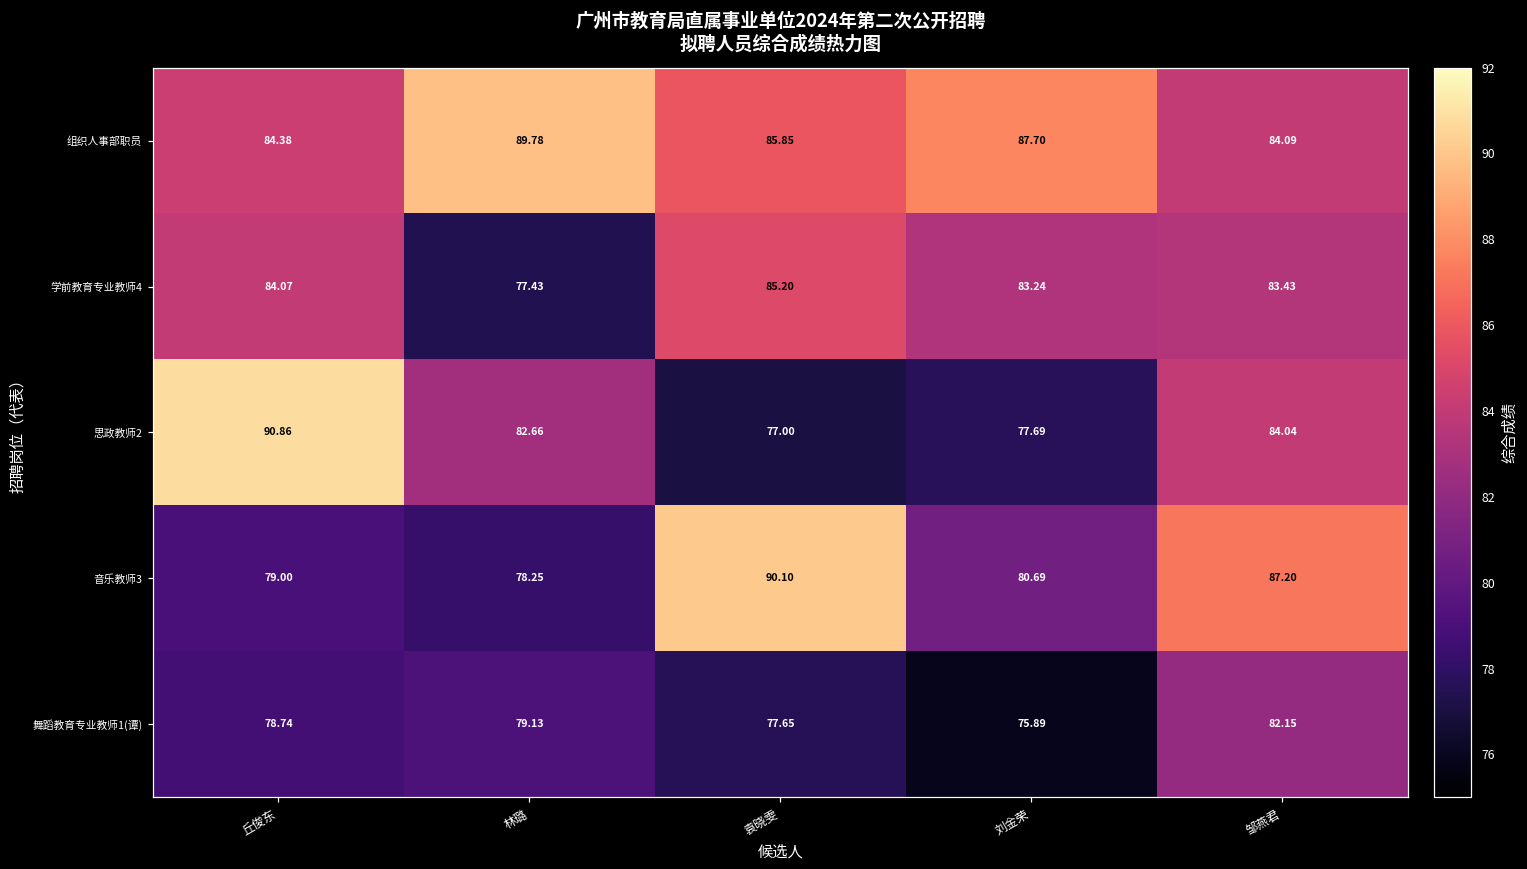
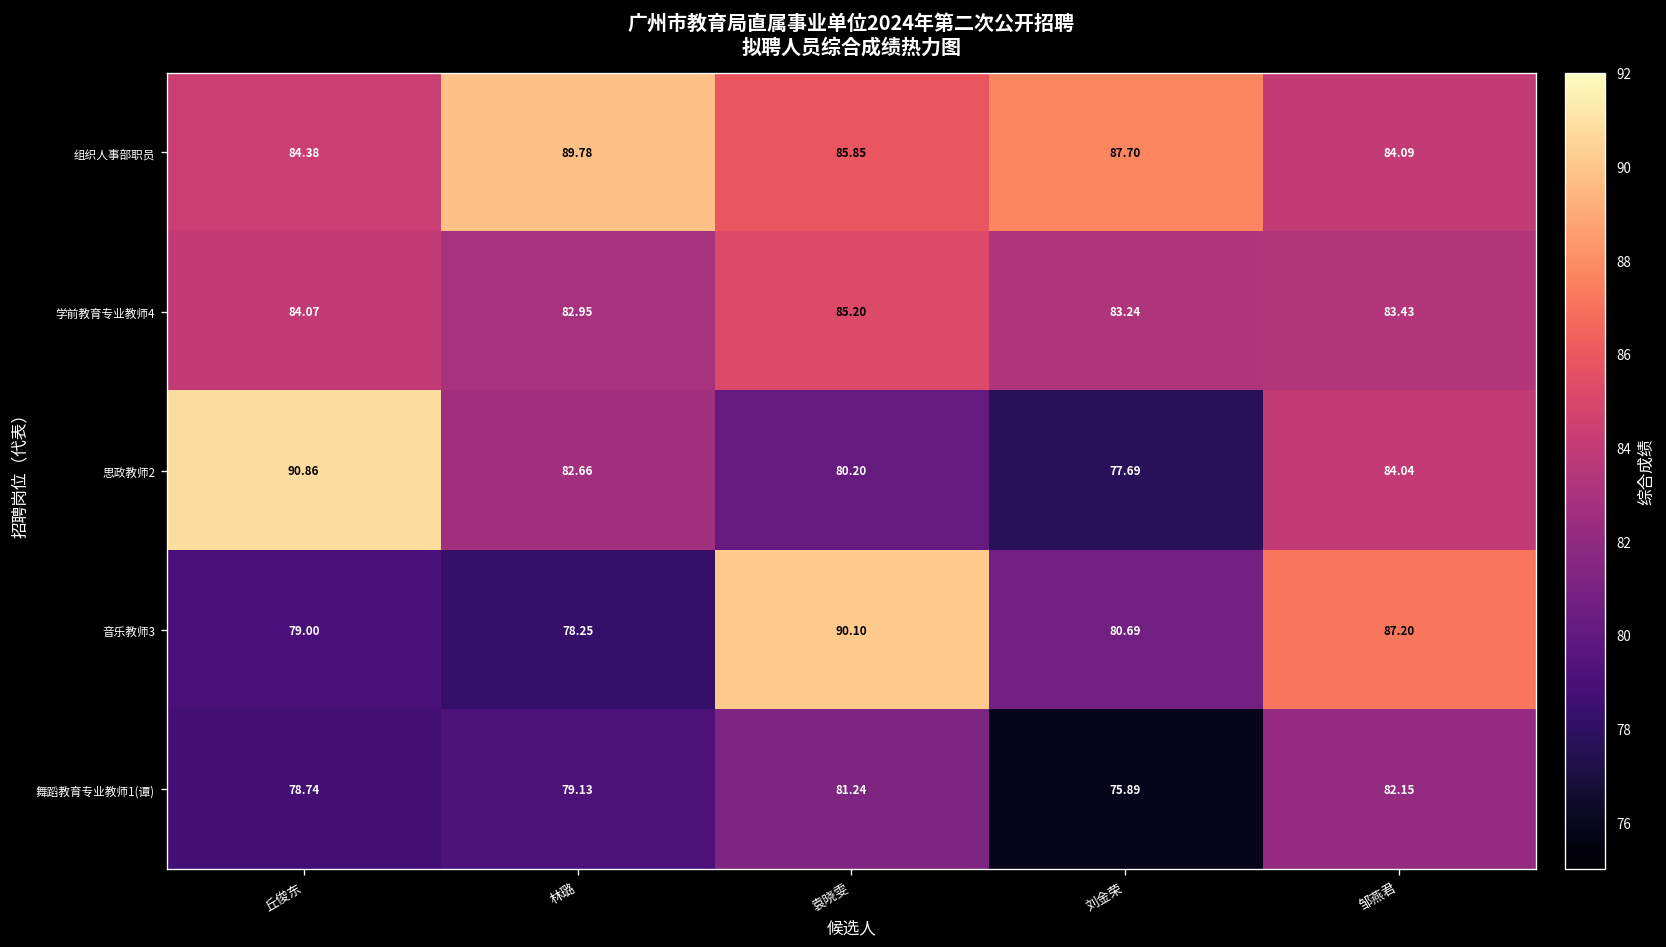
  {
    "组织人事部职员": {
      "丘俊东": 84.38,
      "林璐": 89.78,
      "袁晓雯": 85.85,
      "刘金荣": 87.70,
      "邹燕君": 84.09
    },
    "学前教育专业教师4": {
      "丘俊东": 84.07,
-     "林璐": 77.43,
+     "林璐": 82.95,
      "袁晓雯": 85.20,
      "刘金荣": 83.24,
      "邹燕君": 83.43
    },
    "思政教师2": {
      "丘俊东": 90.86,
      "林璐": 82.66,
-     "袁晓雯": 77.00,
+     "袁晓雯": 80.20,
      "刘金荣": 77.69,
      "邹燕君": 84.04
    },
    "音乐教师3": {
      "丘俊东": 79.00,
      "林璐": 78.25,
      "袁晓雯": 90.10,
      "刘金荣": 80.69,
      "邹燕君": 87.20
    },
    "舞蹈教育专业教师1(谭)": {
      "丘俊东": 78.74,
      "林璐": 79.13,
-     "袁晓雯": 77.65,
+     "袁晓雯": 81.24,
      "刘金荣": 75.89,
      "邹燕君": 82.15
    }
  }
